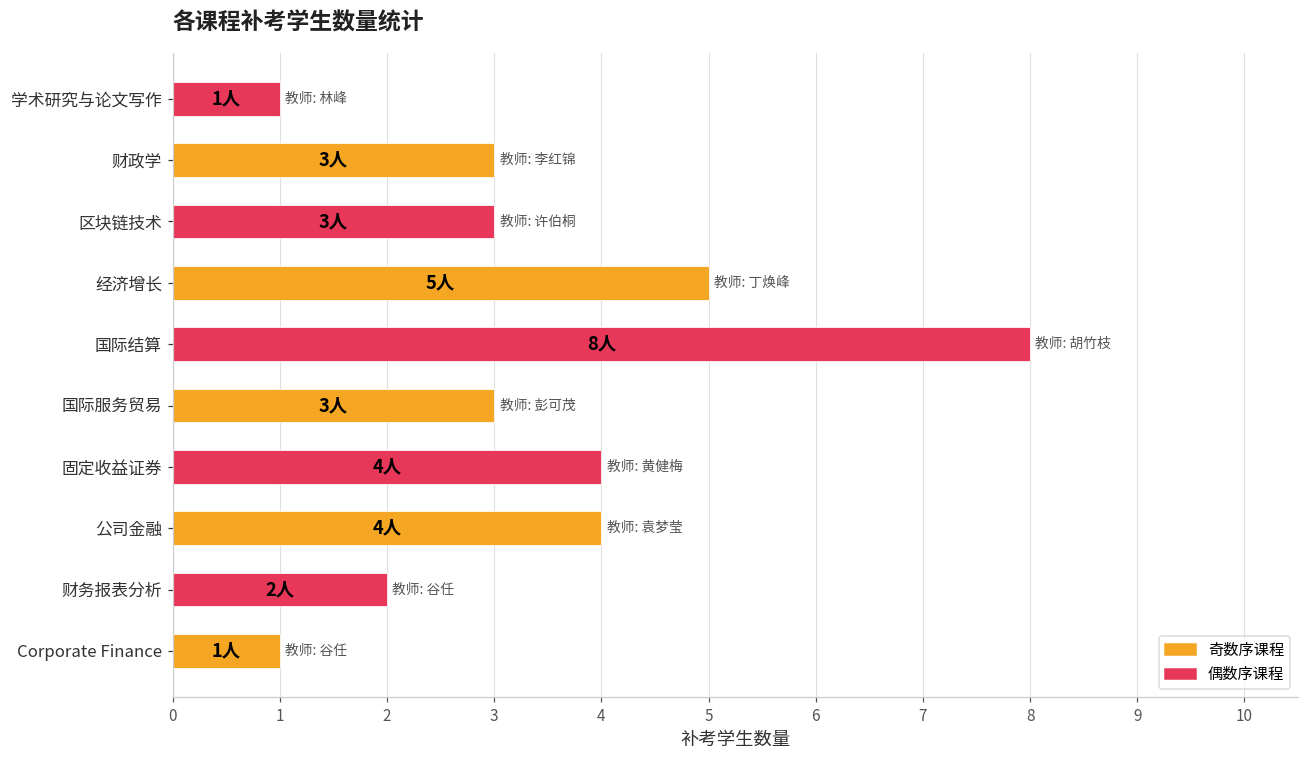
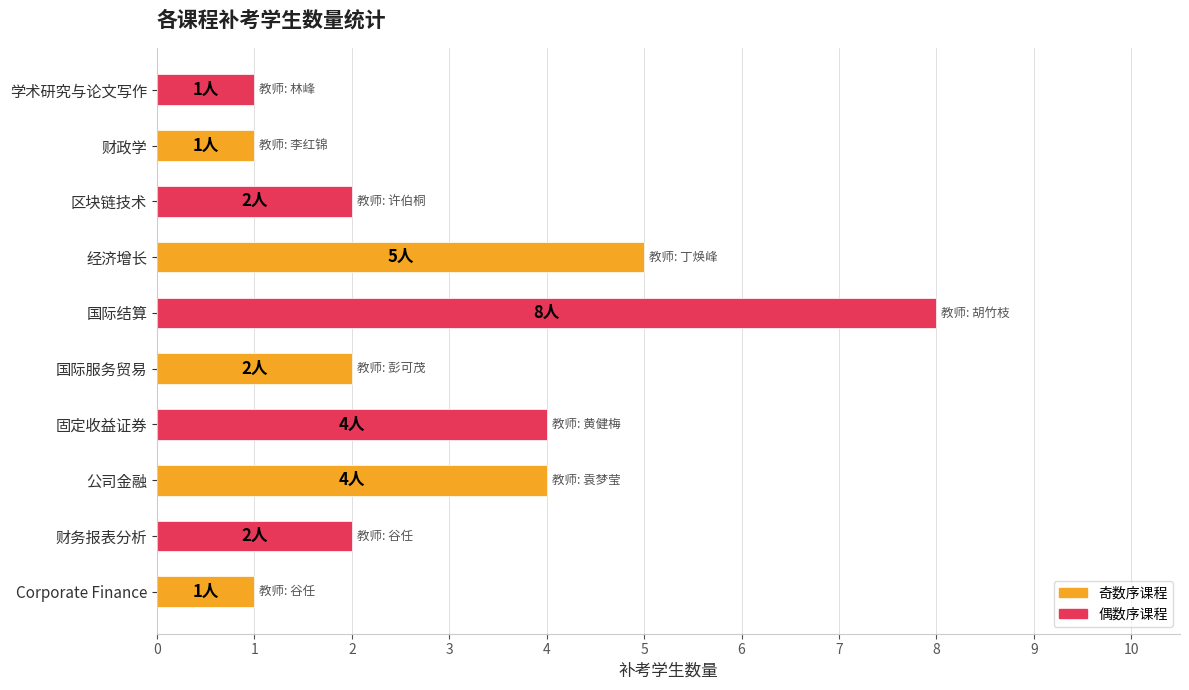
  {
    "学术研究与论文写作": "1人",
-   "财政学": "3人",
-   "区块链技术": "3人",
+   "财政学": "1人",
+   "区块链技术": "2人",
    "经济增长": "5人",
    "国际结算": "8人",
-   "国际服务贸易": "3人",
+   "国际服务贸易": "2人",
    "固定收益证券": "4人",
    "公司金融": "4人",
    "财务报表分析": "2人",
    "Corporate Finance": "1人"
  }
